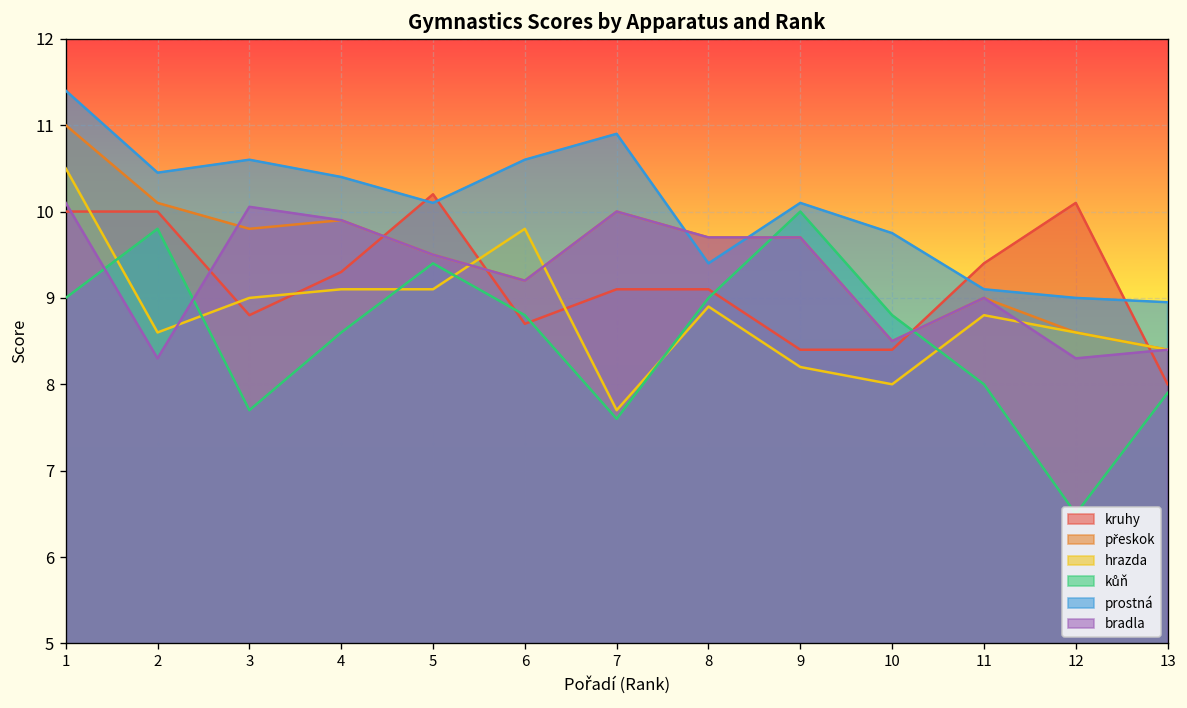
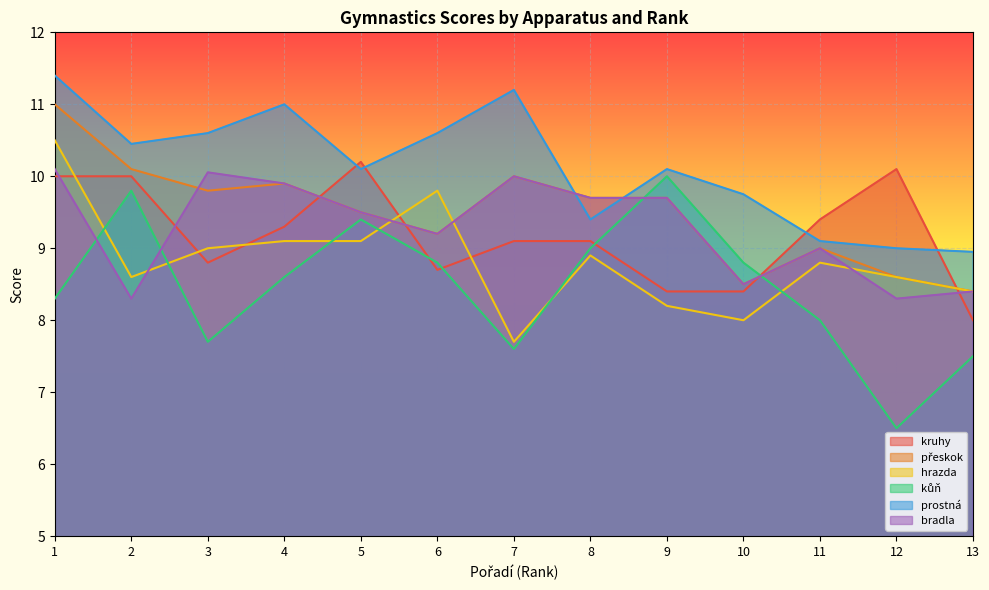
  {
    "hrazda": {
      "1": 10.5,
      "2": 8.6,
      "3": 9.0,
      "4": 9.1,
      "5": 9.1,
      "6": 9.8,
      "7": 7.7,
      "8": 8.9,
      "9": 8.2,
      "10": 8.0,
      "11": 8.8
    },
    "kůň": {
-     "1": 9.0,
+     "1": 8.3,
      "2": 9.8,
      "3": 7.7,
      "4": 8.6,
      "5": 9.4,
      "6": 8.8,
      "7": 7.6,
      "8": 9.0,
      "9": 10.0,
      "10": 8.8,
      "11": 8.0,
      "12": 6.5,
-     "13": 7.9
+     "13": 7.5
    },
    "prostná": {
      "1": 11.4,
      "2": 10.5,
      "3": 10.6,
-     "4": 10.4,
+     "4": 11.0,
      "5": 10.1,
      "6": 10.6,
-     "7": 10.9,
+     "7": 11.2,
      "8": 9.4,
      "9": 10.1,
      "10": 9.8,
      "11": 9.1,
      "12": 9.0,
      "13": 9.0
    },
    "bradla": {
      "1": 10.1,
      "2": 8.3,
      "3": 10.1,
      "12": 8.3
    }
  }
